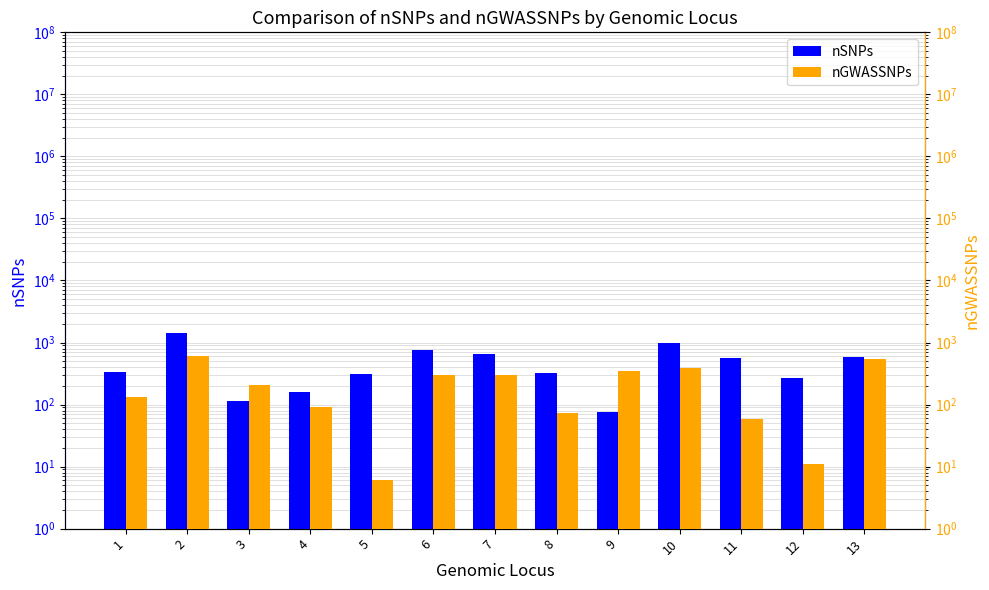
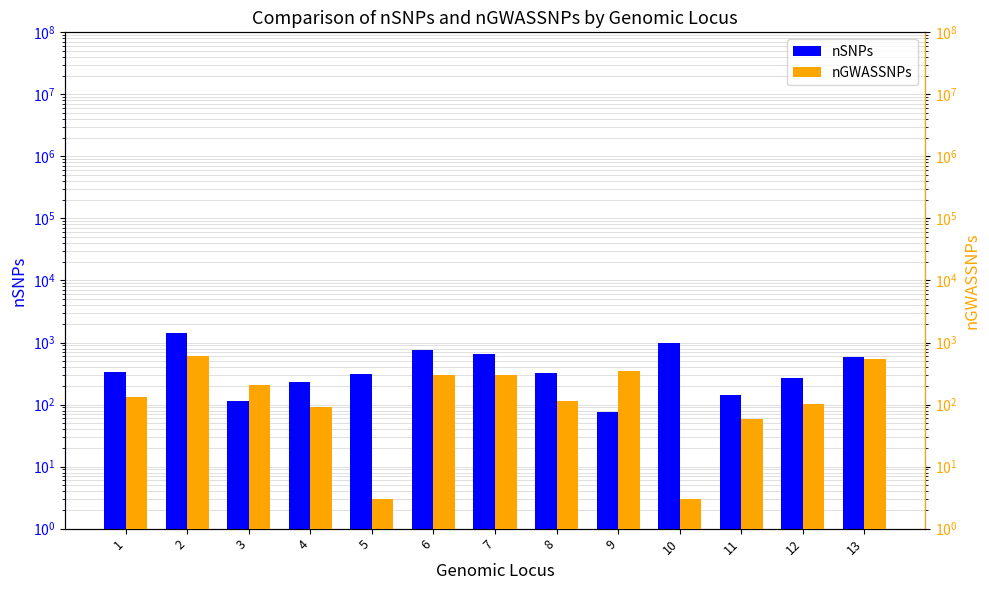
  {
    "nSNPs": {
      "1": 300,
      "2": 1400,
      "3": 120,
-     "4": 160,
+     "4": 230,
      "5": 300,
      "6": 800,
      "7": 700,
      "8": 300,
      "9": 80,
      "10": 1000,
-     "11": 600,
+     "11": 140,
      "12": 270,
      "13": 600
    },
    "nGWASSNPs": {
      "1": 130,
      "2": 600,
      "3": 210,
      "4": 90,
-     "5": 6,
+     "5": 3,
      "6": 300,
      "7": 300,
-     "8": 70,
+     "8": 110,
      "9": 300,
-     "10": 400,
+     "10": 3,
      "11": 60,
-     "12": 11,
+     "12": 100,
      "13": 500
    }
  }
